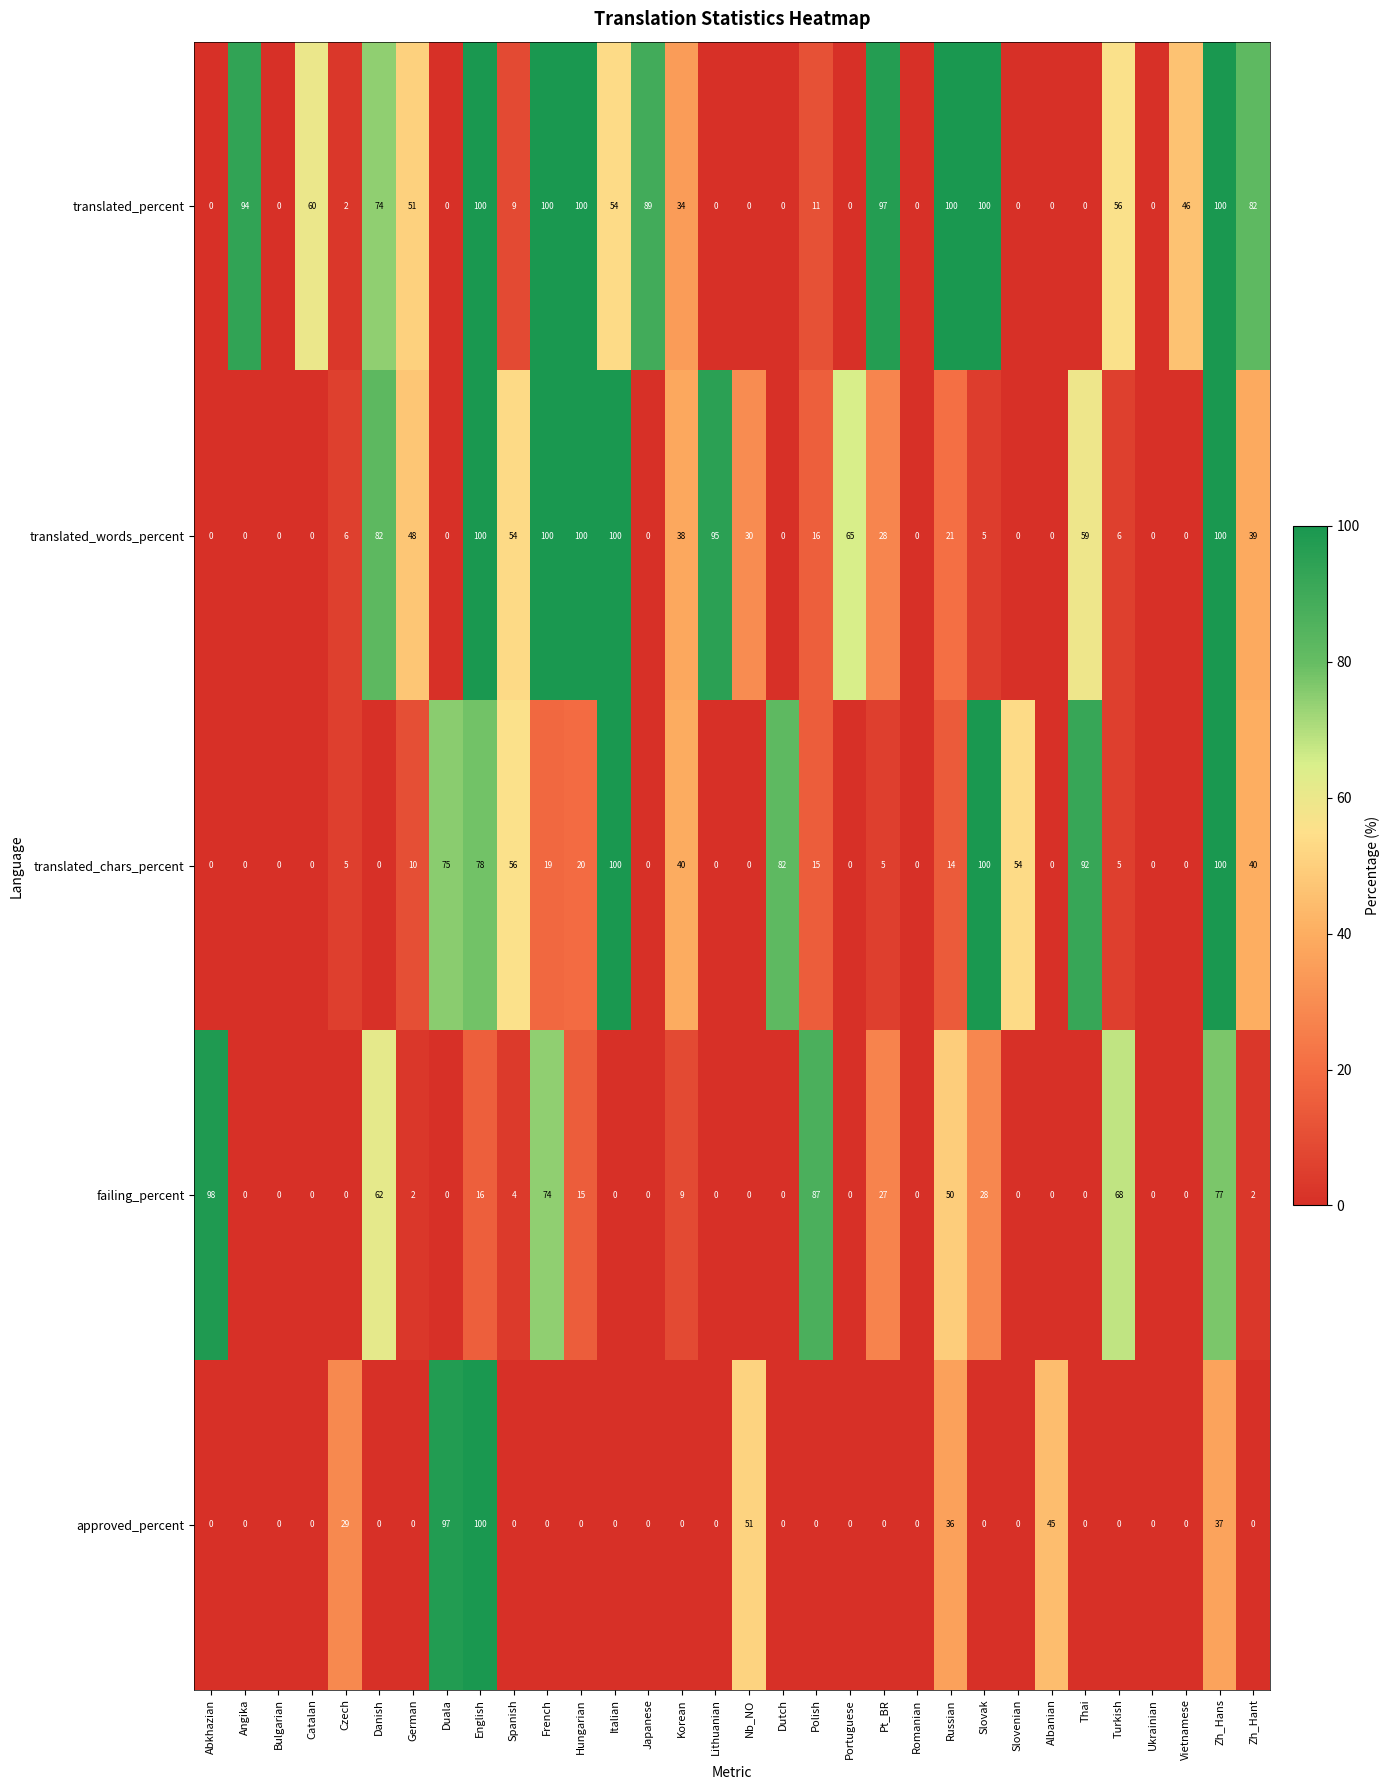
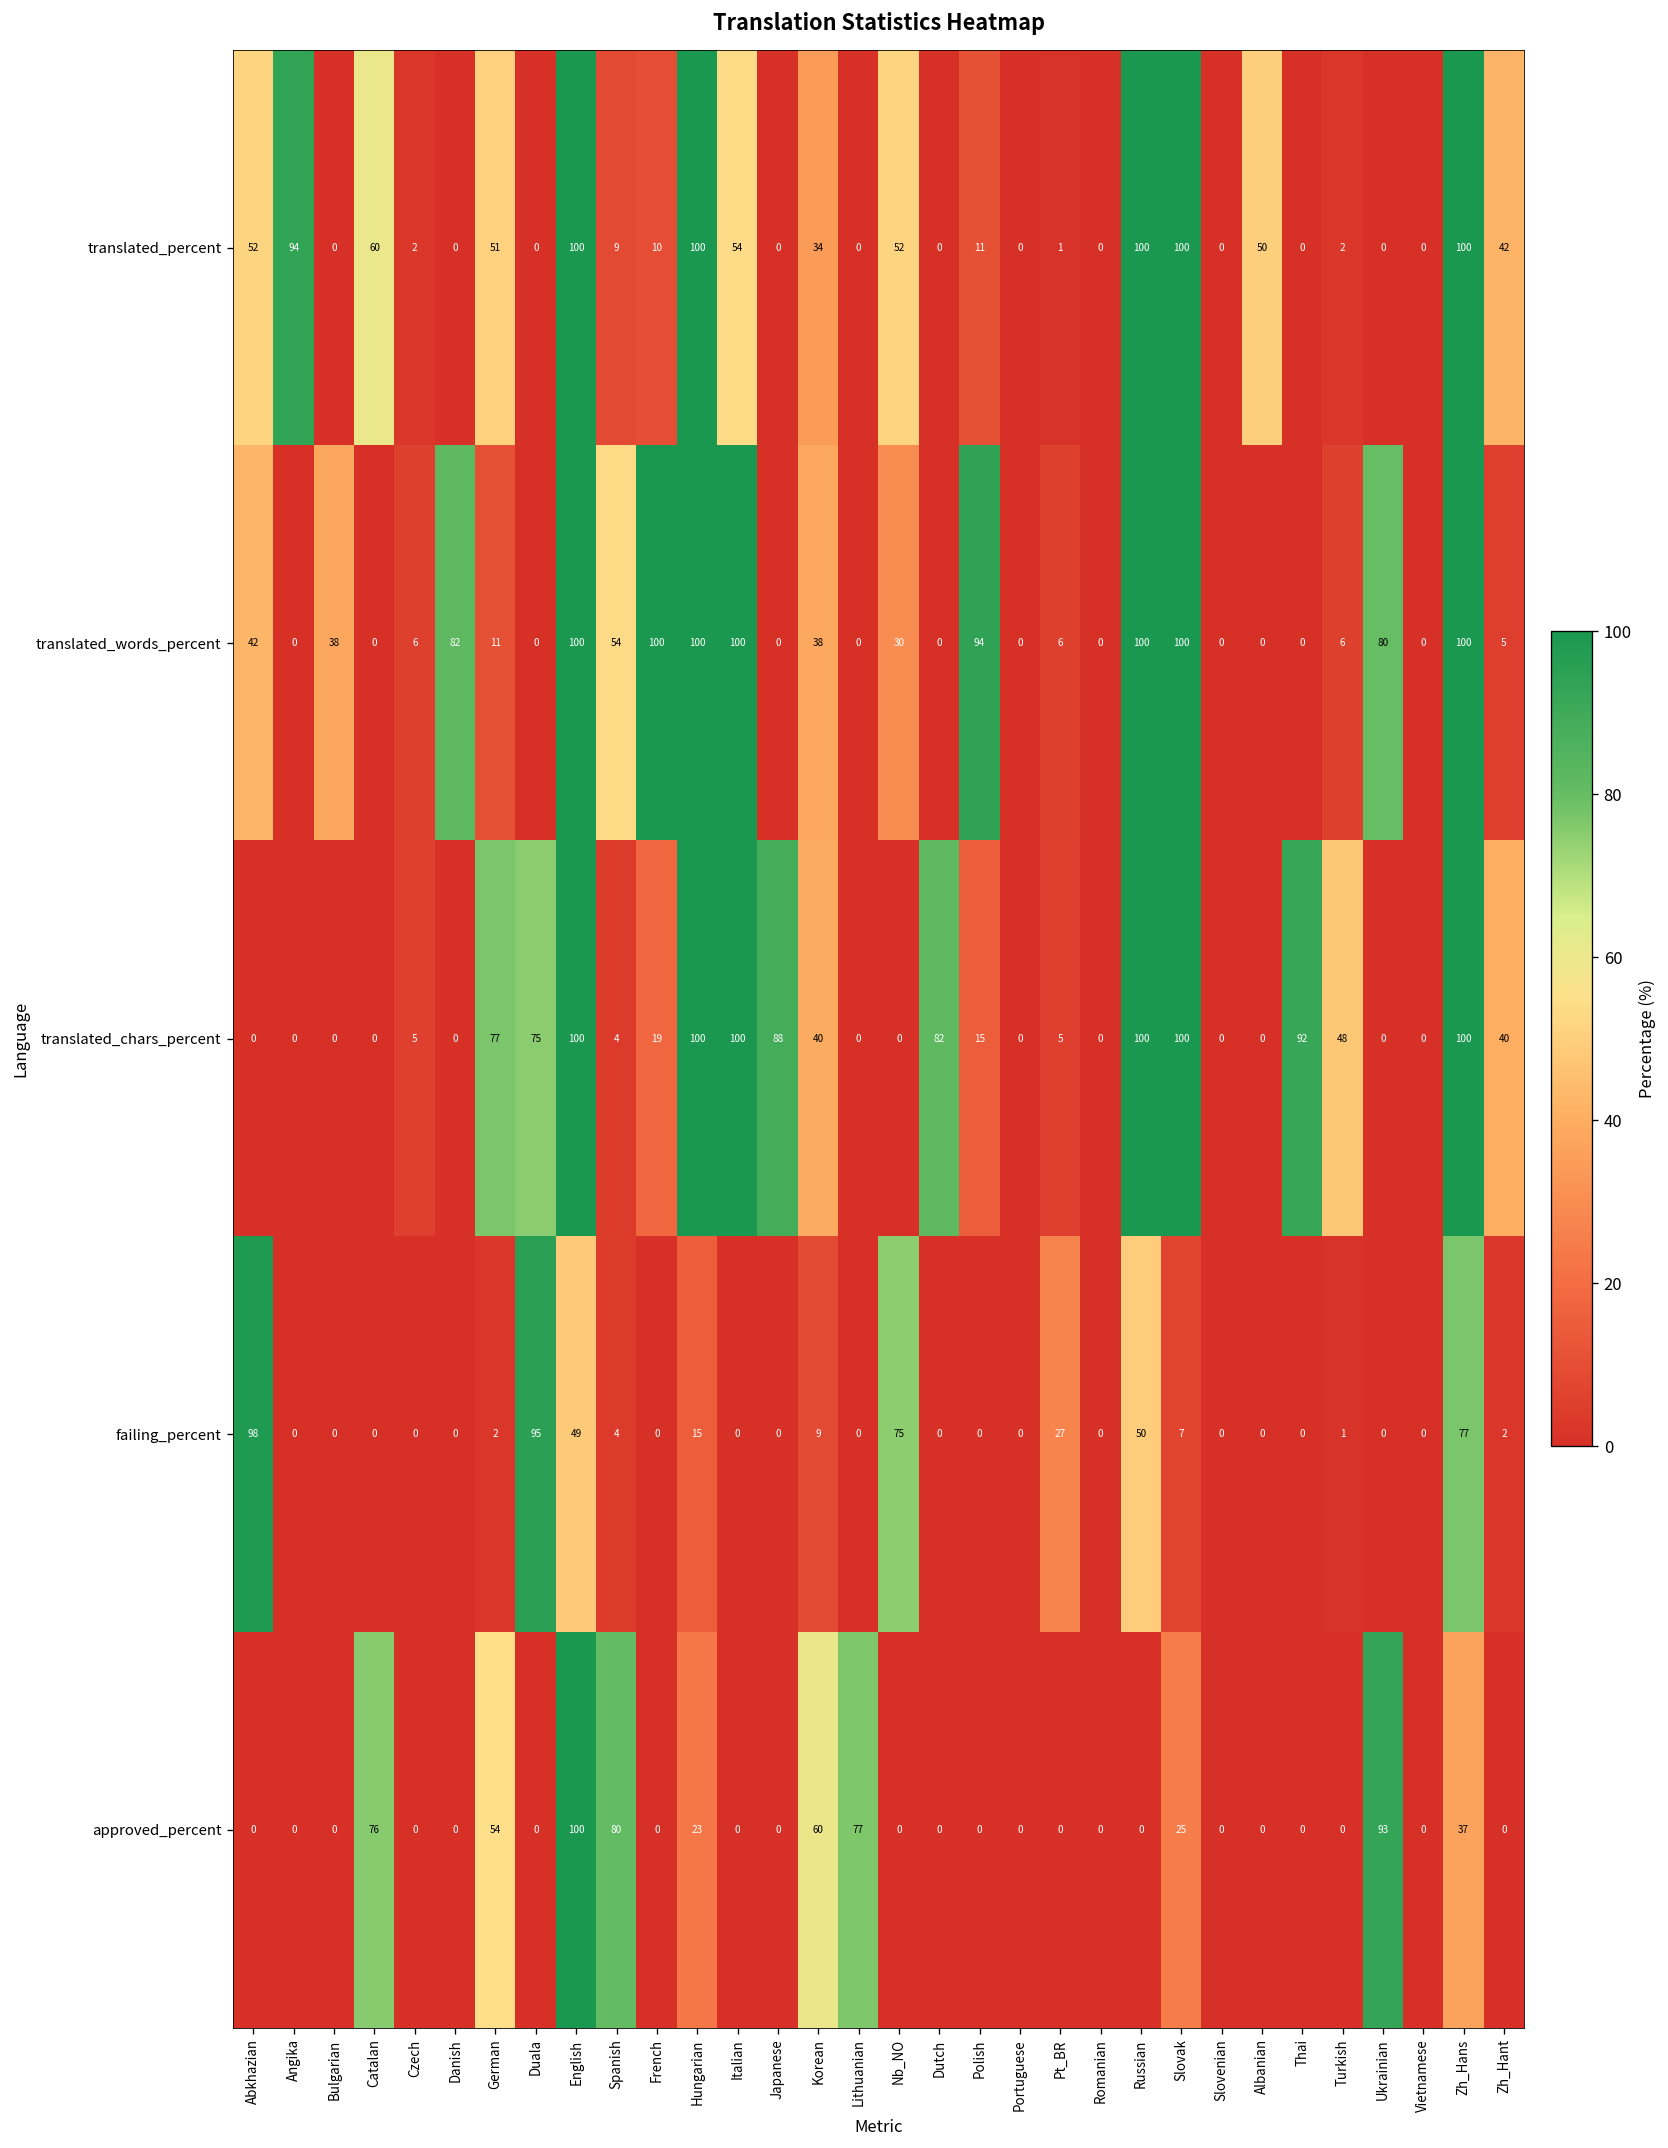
  {
    "translated_percent": {
-     "Abkhazian": 0,
+     "Abkhazian": 52,
      "Angika": 94,
      "Bulgarian": 0,
      "Catalan": 60,
      "Czech": 2,
-     "Danish": 74,
+     "Danish": 0,
      "German": 51,
      "Duala": 0,
      "English": 100,
      "Spanish": 9,
-     "French": 100,
+     "French": 10,
      "Hungarian": 100,
      "Italian": 54,
-     "Japanese": 89,
+     "Japanese": 0,
      "Korean": 34,
      "Lithuanian": 0,
-     "Nb_NO": 0,
+     "Nb_NO": 52,
      "Dutch": 0,
      "Polish": 11,
      "Portuguese": 0,
-     "Pt_BR": 97,
+     "Pt_BR": 1,
      "Romanian": 0,
      "Russian": 100,
      "Slovak": 100,
      "Slovenian": 0,
-     "Albanian": 0,
+     "Albanian": 50,
      "Thai": 0,
-     "Turkish": 56,
+     "Turkish": 2,
      "Ukrainian": 0,
-     "Vietnamese": 46,
+     "Vietnamese": 0,
      "Zh_Hans": 100,
-     "Zh_Hant": 82
+     "Zh_Hant": 42
    },
    "translated_words_percent": {
-     "Abkhazian": 0,
+     "Abkhazian": 42,
      "Angika": 0,
-     "Bulgarian": 0,
+     "Bulgarian": 38,
      "Catalan": 0,
      "Czech": 6,
      "Danish": 82,
-     "German": 48,
+     "German": 11,
      "Duala": 0,
      "English": 100,
      "Spanish": 54,
      "French": 100,
      "Hungarian": 100,
      "Italian": 100,
      "Japanese": 0,
      "Korean": 38,
-     "Lithuanian": 95,
+     "Lithuanian": 0,
      "Nb_NO": 30,
      "Dutch": 0,
-     "Polish": 16,
-     "Portuguese": 65,
-     "Pt_BR": 28,
+     "Polish": 94,
+     "Portuguese": 0,
+     "Pt_BR": 6,
      "Romanian": 0,
-     "Russian": 21,
-     "Slovak": 5,
+     "Russian": 100,
+     "Slovak": 100,
      "Slovenian": 0,
      "Albanian": 0,
-     "Thai": 59,
+     "Thai": 0,
      "Turkish": 6,
-     "Ukrainian": 0,
+     "Ukrainian": 80,
      "Vietnamese": 0,
      "Zh_Hans": 100,
-     "Zh_Hant": 39
+     "Zh_Hant": 5
    },
    "translated_chars_percent": {
      "Abkhazian": 0,
      "Angika": 0,
      "Bulgarian": 0,
      "Catalan": 0,
      "Czech": 5,
      "Danish": 0,
-     "German": 10,
+     "German": 77,
      "Duala": 75,
-     "English": 78,
-     "Spanish": 56,
+     "English": 100,
+     "Spanish": 4,
      "French": 19,
-     "Hungarian": 20,
+     "Hungarian": 100,
      "Italian": 100,
-     "Japanese": 0,
+     "Japanese": 88,
      "Korean": 40,
      "Lithuanian": 0,
      "Nb_NO": 0,
      "Dutch": 82,
      "Polish": 15,
      "Portuguese": 0,
      "Pt_BR": 5,
      "Romanian": 0,
-     "Russian": 14,
+     "Russian": 100,
      "Slovak": 100,
-     "Slovenian": 54,
+     "Slovenian": 0,
      "Albanian": 0,
      "Thai": 92,
-     "Turkish": 5,
+     "Turkish": 48,
      "Ukrainian": 0,
      "Vietnamese": 0,
      "Zh_Hans": 100,
      "Zh_Hant": 40
    },
    "failing_percent": {
      "Abkhazian": 98,
      "Angika": 0,
      "Bulgarian": 0,
      "Catalan": 0,
      "Czech": 0,
-     "Danish": 62,
+     "Danish": 0,
      "German": 2,
-     "Duala": 0,
-     "English": 16,
+     "Duala": 95,
+     "English": 49,
      "Spanish": 4,
-     "French": 74,
+     "French": 0,
      "Hungarian": 15,
      "Italian": 0,
      "Japanese": 0,
      "Korean": 9,
      "Lithuanian": 0,
-     "Nb_NO": 0,
+     "Nb_NO": 75,
      "Dutch": 0,
-     "Polish": 87,
+     "Polish": 0,
      "Portuguese": 0,
      "Pt_BR": 27,
      "Romanian": 0,
      "Russian": 50,
-     "Slovak": 28,
+     "Slovak": 7,
      "Slovenian": 0,
      "Albanian": 0,
      "Thai": 0,
-     "Turkish": 68,
+     "Turkish": 1,
      "Ukrainian": 0,
      "Vietnamese": 0,
      "Zh_Hans": 77,
      "Zh_Hant": 2
    },
    "approved_percent": {
      "Abkhazian": 0,
      "Angika": 0,
      "Bulgarian": 0,
-     "Catalan": 0,
-     "Czech": 29,
+     "Catalan": 76,
+     "Czech": 0,
      "Danish": 0,
-     "German": 0,
-     "Duala": 97,
+     "German": 54,
+     "Duala": 0,
      "English": 100,
-     "Spanish": 0,
+     "Spanish": 80,
      "French": 0,
-     "Hungarian": 0,
+     "Hungarian": 23,
      "Italian": 0,
      "Japanese": 0,
-     "Korean": 0,
-     "Lithuanian": 0,
-     "Nb_NO": 51,
+     "Korean": 60,
+     "Lithuanian": 77,
+     "Nb_NO": 0,
      "Dutch": 0,
      "Polish": 0,
      "Portuguese": 0,
      "Pt_BR": 0,
      "Romanian": 0,
-     "Russian": 36,
-     "Slovak": 0,
+     "Russian": 0,
+     "Slovak": 25,
      "Slovenian": 0,
-     "Albanian": 45,
+     "Albanian": 0,
      "Thai": 0,
      "Turkish": 0,
-     "Ukrainian": 0,
+     "Ukrainian": 93,
      "Vietnamese": 0,
      "Zh_Hans": 37,
      "Zh_Hant": 0
    }
  }
